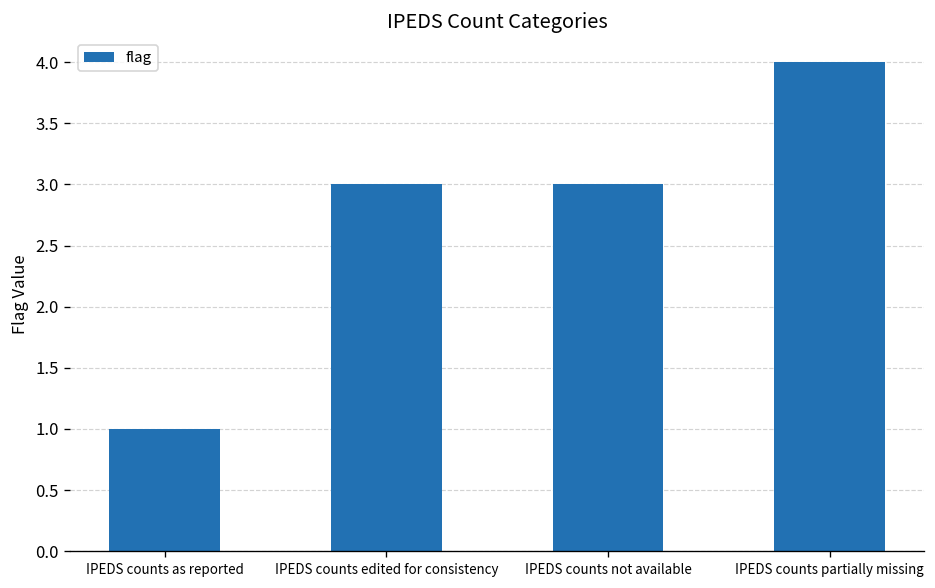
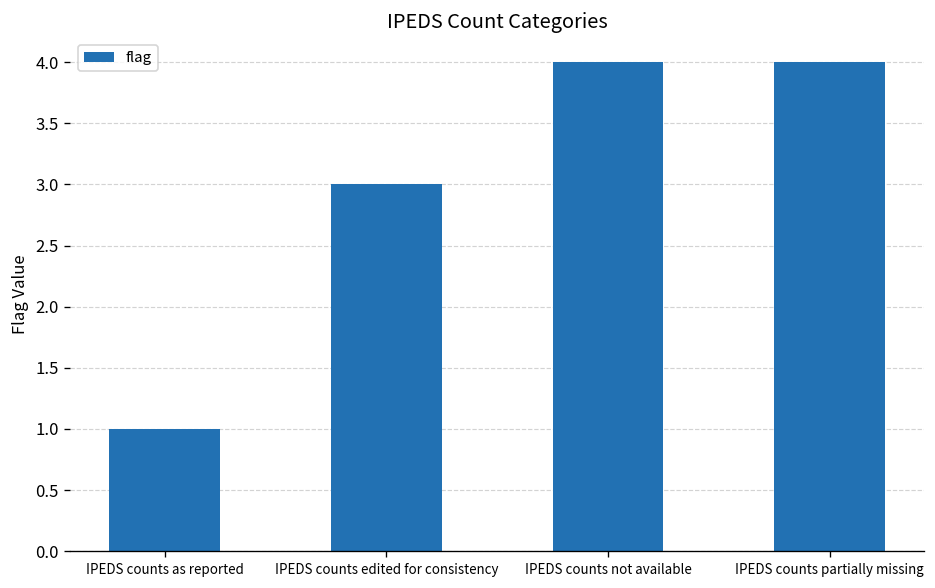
  {
    "IPEDS counts as reported": 1,
    "IPEDS counts edited for consistency": 3,
-   "IPEDS counts not available": 3,
+   "IPEDS counts not available": 4,
    "IPEDS counts partially missing": 4
  }
